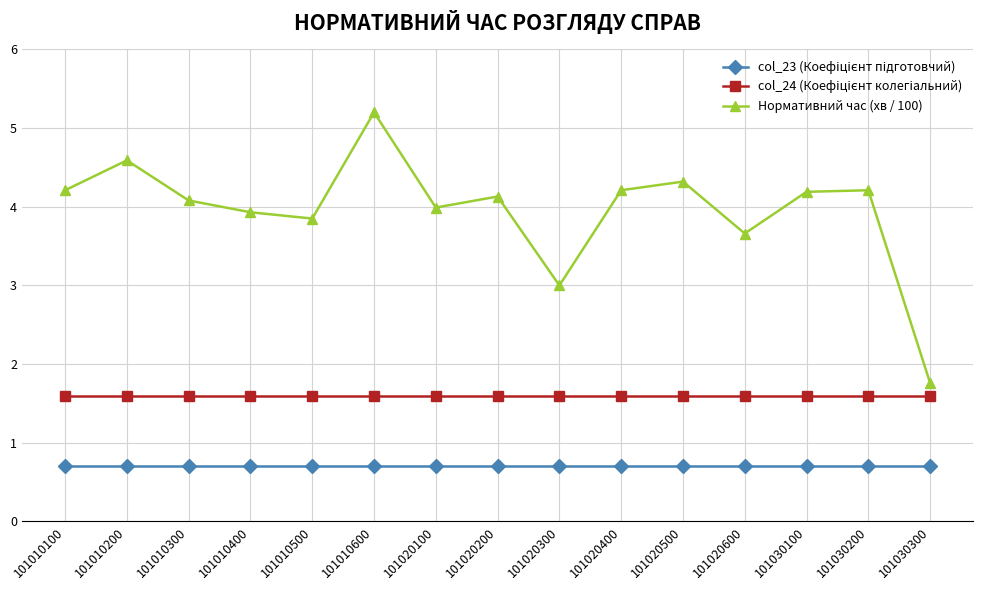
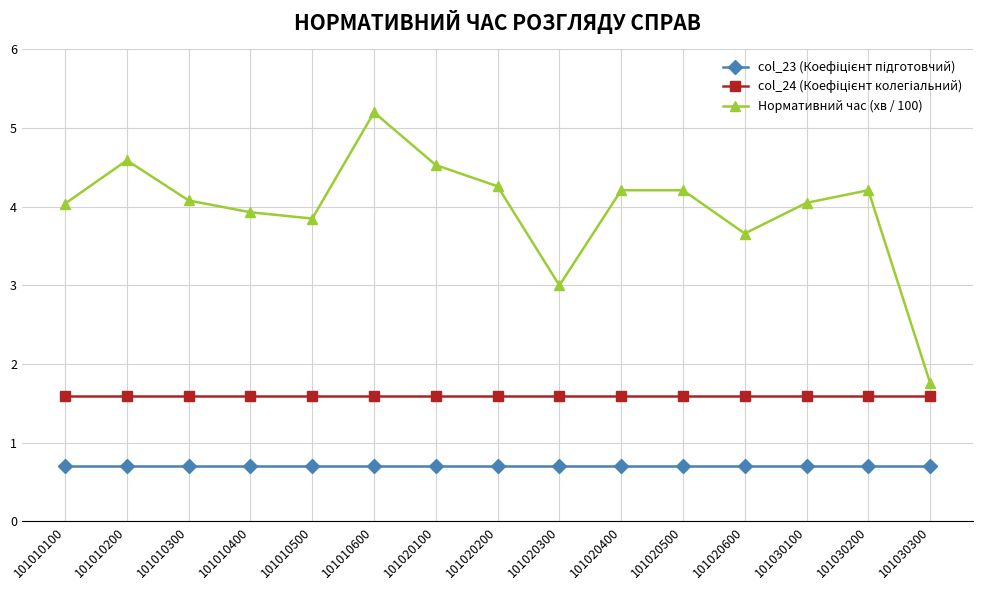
  {
    "col_23 (Коефіцієнт підготовчий)": {
      "101010100": 0.7,
      "101010200": 0.7,
      "101010300": 0.7,
      "101010400": 0.7,
      "101010500": 0.7,
      "101010600": 0.7,
      "101020100": 0.7,
      "101020200": 0.7,
      "101020300": 0.7,
      "101020400": 0.7,
      "101020500": 0.7,
      "101020600": 0.7,
      "101030100": 0.7,
      "101030200": 0.7,
      "101030300": 0.7
    },
    "col_24 (Коефіцієнт колегіальний)": {
      "101010100": 1.6,
      "101010200": 1.6,
      "101010300": 1.6,
      "101010400": 1.6,
      "101010500": 1.6,
      "101010600": 1.6,
      "101020100": 1.6,
      "101020200": 1.6,
      "101020300": 1.6,
      "101020400": 1.6,
      "101020500": 1.6,
      "101020600": 1.6,
      "101030100": 1.6,
      "101030200": 1.6,
      "101030300": 1.6
    },
    "Нормативний час (хв / 100)": {
-     "101010100": 4.2,
+     "101010100": 4.0,
      "101010200": 4.6,
      "101010300": 4.1,
      "101010400": 3.9,
      "101010500": 3.9,
      "101010600": 5.2,
-     "101020100": 4.0,
-     "101020200": 4.1,
+     "101020100": 4.5,
+     "101020200": 4.3,
      "101020300": 3.0,
      "101020400": 4.2,
-     "101020500": 4.3,
+     "101020500": 4.2,
      "101020600": 3.7,
-     "101030100": 4.2,
+     "101030100": 4.1,
      "101030200": 4.2,
      "101030300": 1.8
    }
  }
